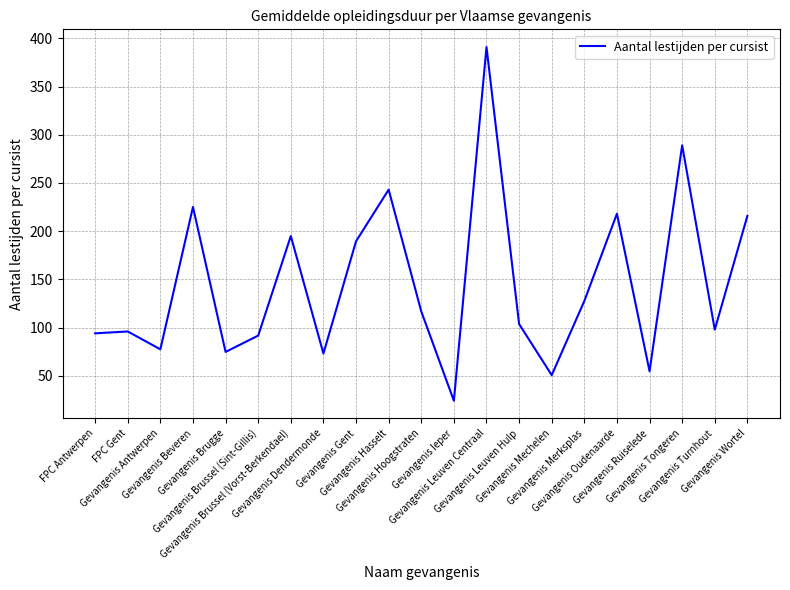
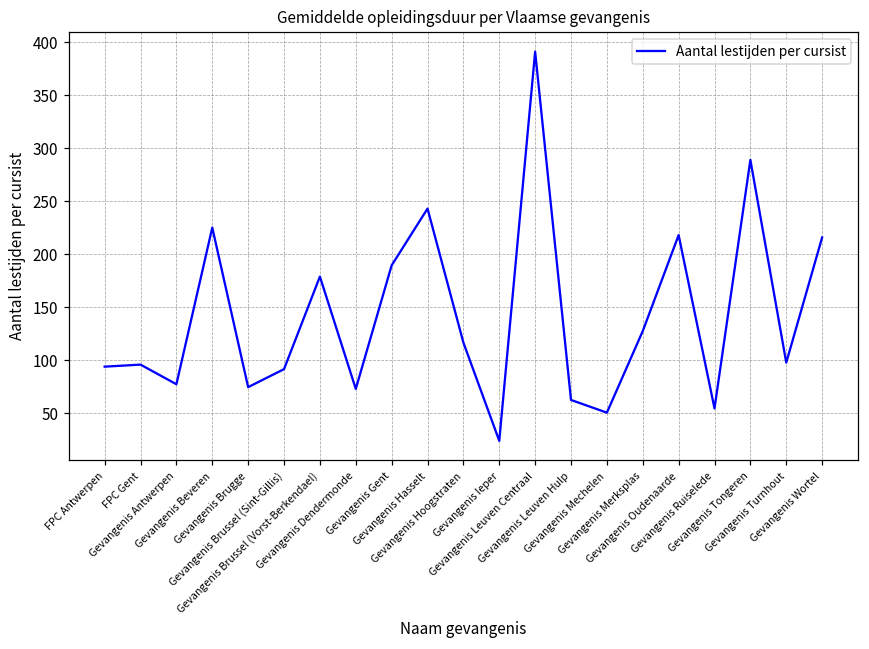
  {
    "FPC Antwerpen": 90,
    "FPC Gent": 100,
    "Gevangenis Antwerpen": 80,
    "Gevangenis Beveren": 230,
    "Gevangenis Brugge": 70,
    "Gevangenis Brussel (Sint-Gillis)": 90,
-   "Gevangenis Brussel (Vorst-Berkendael)": 200,
+   "Gevangenis Brussel (Vorst-Berkendael)": 180,
    "Gevangenis Dendermonde": 70,
    "Gevangenis Gent": 190,
    "Gevangenis Hasselt": 240,
    "Gevangenis Hoogstraten": 120,
    "Gevangenis Ieper": 20,
    "Gevangenis Leuven Centraal": 390,
-   "Gevangenis Leuven Hulp": 100,
+   "Gevangenis Leuven Hulp": 60,
    "Gevangenis Mechelen": 50,
    "Gevangenis Merksplas": 130,
    "Gevangenis Oudenaarde": 220,
    "Gevangenis Ruiselede": 50,
    "Gevangenis Tongeren": 290,
    "Gevangenis Turnhout": 100,
    "Gevangenis Wortel": 220
  }
